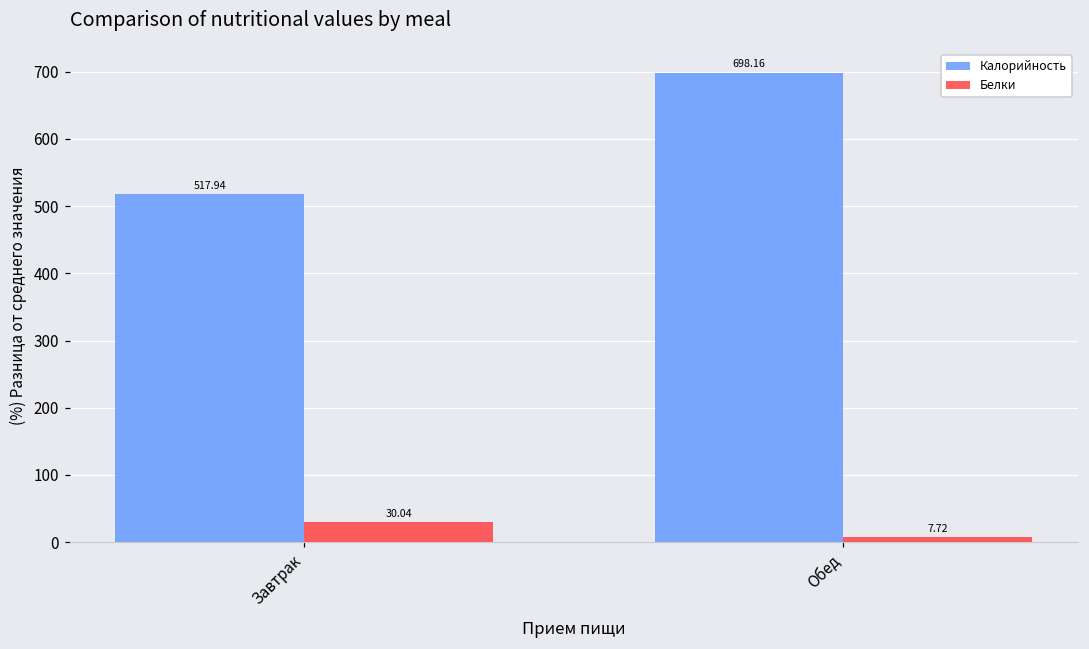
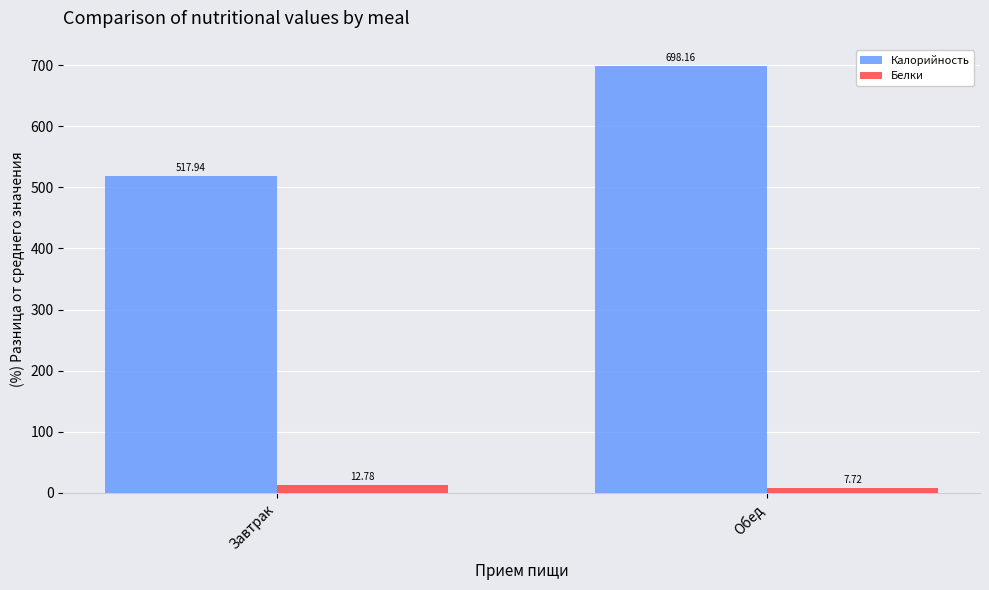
  {
    "Калорийность": {
      "Завтрак": 517.94,
      "Обед": 698.16
    },
    "Белки": {
-     "Завтрак": 30.04,
+     "Завтрак": 12.78,
      "Обед": 7.72
    }
  }
